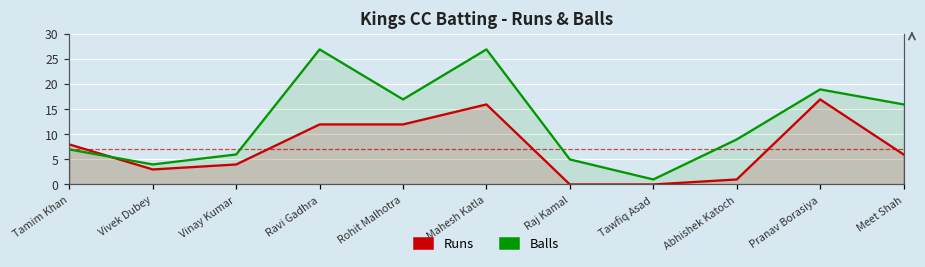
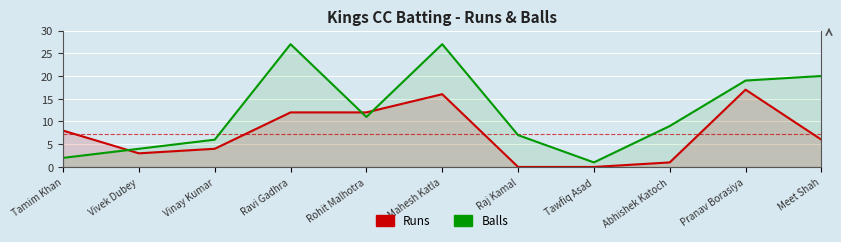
  {
    "Runs": {
      "Tamim Khan": 8,
      "Vivek Dubey": 3,
      "Vinay Kumar": 4,
      "Ravi Gadhra": 12,
      "Rohit Malhotra": 12,
      "Mahesh Katla": 16,
      "Raj Kamal": 0,
      "Tawfiq Asad": 0,
      "Abhishek Katoch": 1,
      "Pranav Borasiya": 17,
      "Meet Shah": 6
    },
    "Balls": {
-     "Tamim Khan": 7,
+     "Tamim Khan": 2,
      "Vivek Dubey": 4,
      "Vinay Kumar": 6,
      "Ravi Gadhra": 27,
-     "Rohit Malhotra": 17,
+     "Rohit Malhotra": 11,
      "Mahesh Katla": 27,
-     "Raj Kamal": 5,
+     "Raj Kamal": 7,
      "Tawfiq Asad": 1,
      "Abhishek Katoch": 9,
      "Pranav Borasiya": 19,
-     "Meet Shah": 16
+     "Meet Shah": 20
    }
  }
